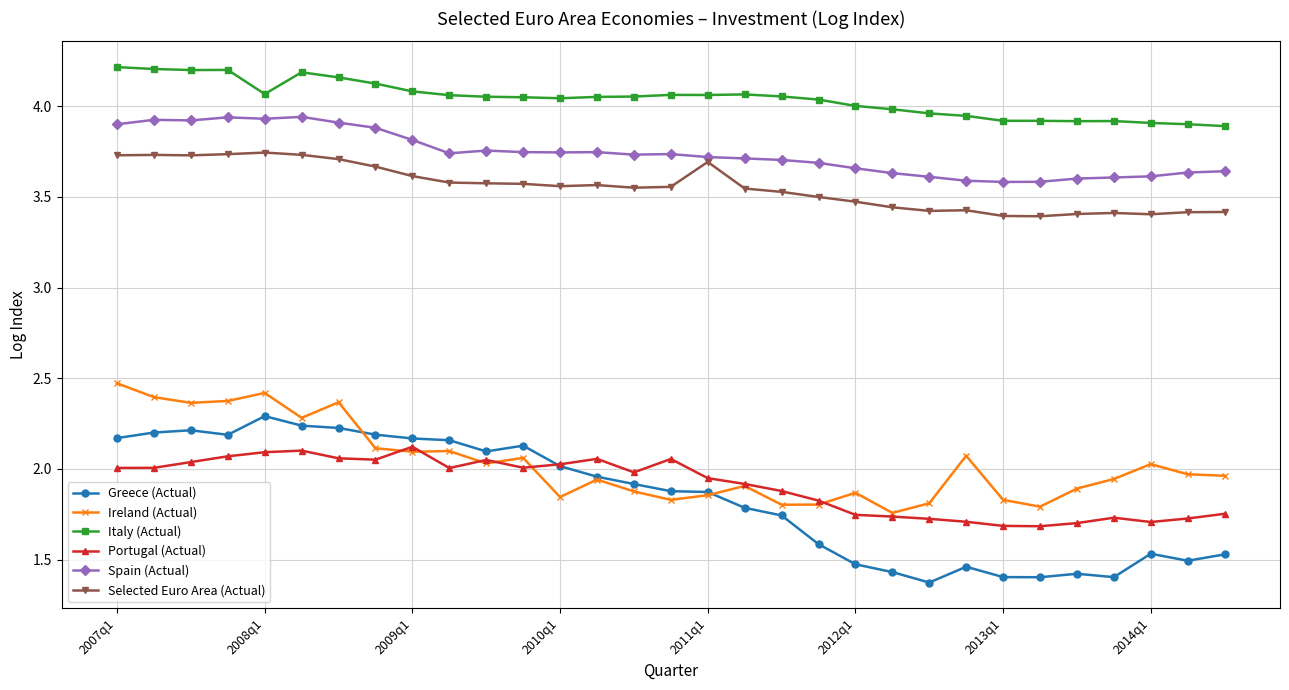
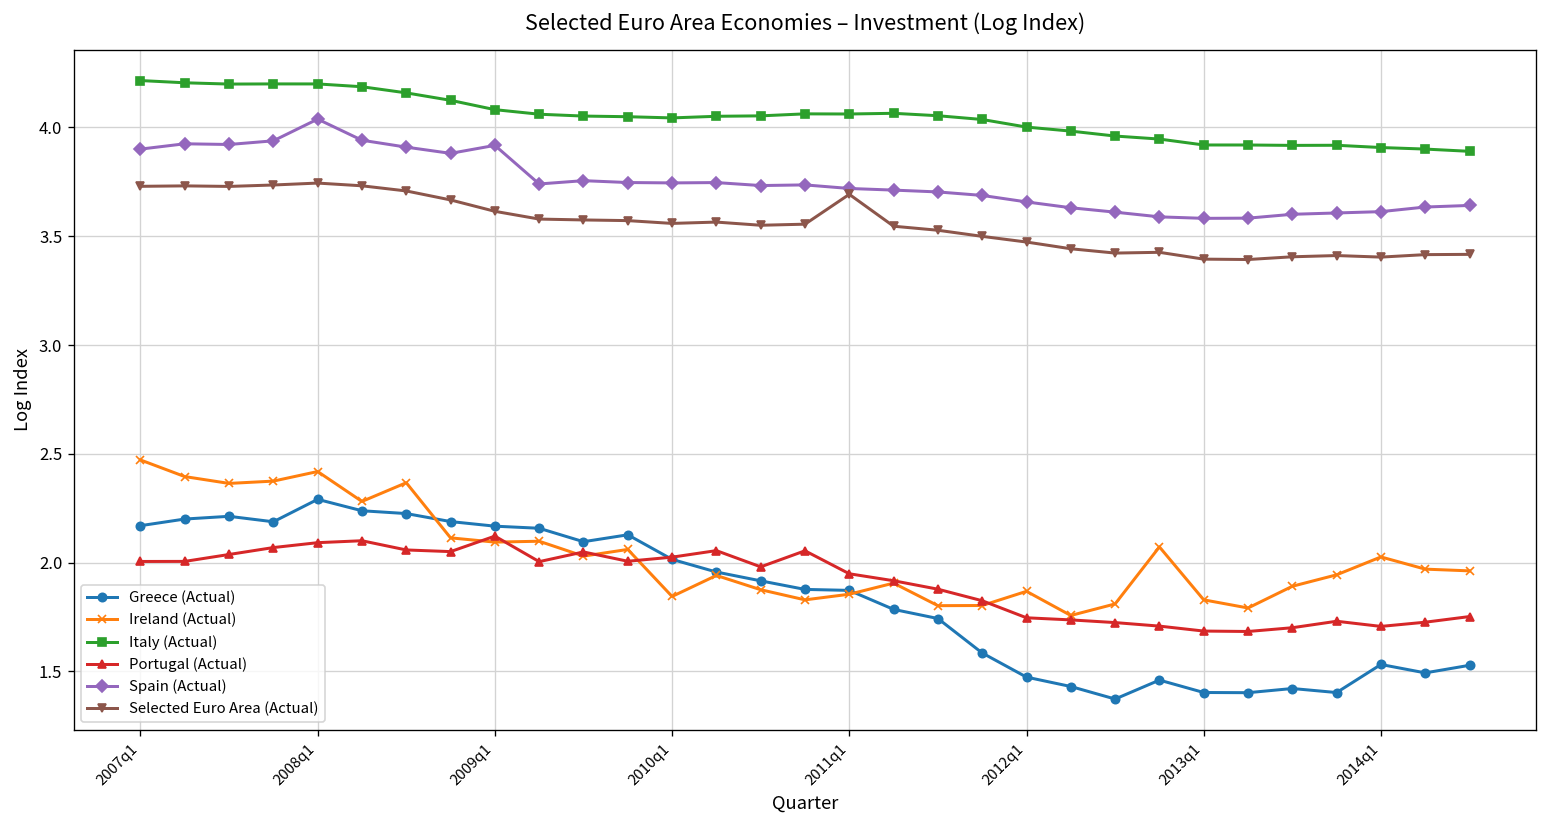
  {
    "Greece (Actual)": {
      "2007q1": 2.17,
      "2008q1": 2.29,
      "2009q1": 2.17,
      "2011q1": 1.87,
      "2012q1": 1.47,
      "2013q1": 1.40,
      "2014q1": 1.53
    },
    "Ireland (Actual)": {
      "2007q1": 2.47,
      "2008q1": 2.42,
      "2009q1": 2.09,
      "2010q1": 1.84,
      "2011q1": 1.85,
      "2012q1": 1.87,
      "2013q1": 1.83,
      "2014q1": 2.03
    },
    "Italy (Actual)": {
      "2007q1": 4.22,
-     "2008q1": 4.07,
+     "2008q1": 4.20,
      "2009q1": 4.08,
      "2010q1": 4.04,
      "2011q1": 4.06,
      "2012q1": 4.00,
      "2013q1": 3.92,
      "2014q1": 3.91
    },
    "Portugal (Actual)": {
      "2007q1": 2.01,
      "2008q1": 2.09,
      "2009q1": 2.12,
      "2011q1": 1.95,
      "2012q1": 1.75,
      "2013q1": 1.69,
      "2014q1": 1.71
    },
    "Spain (Actual)": {
      "2007q1": 3.90,
-     "2008q1": 3.93,
-     "2009q1": 3.81,
+     "2008q1": 4.04,
+     "2009q1": 3.92,
      "2010q1": 3.75,
      "2011q1": 3.72,
      "2012q1": 3.66,
      "2013q1": 3.58,
      "2014q1": 3.61
    },
    "Selected Euro Area (Actual)": {
      "2007q1": 3.73,
      "2008q1": 3.74,
      "2009q1": 3.61,
      "2010q1": 3.56,
      "2011q1": 3.69,
      "2012q1": 3.47,
      "2013q1": 3.39,
      "2014q1": 3.40
    }
  }
